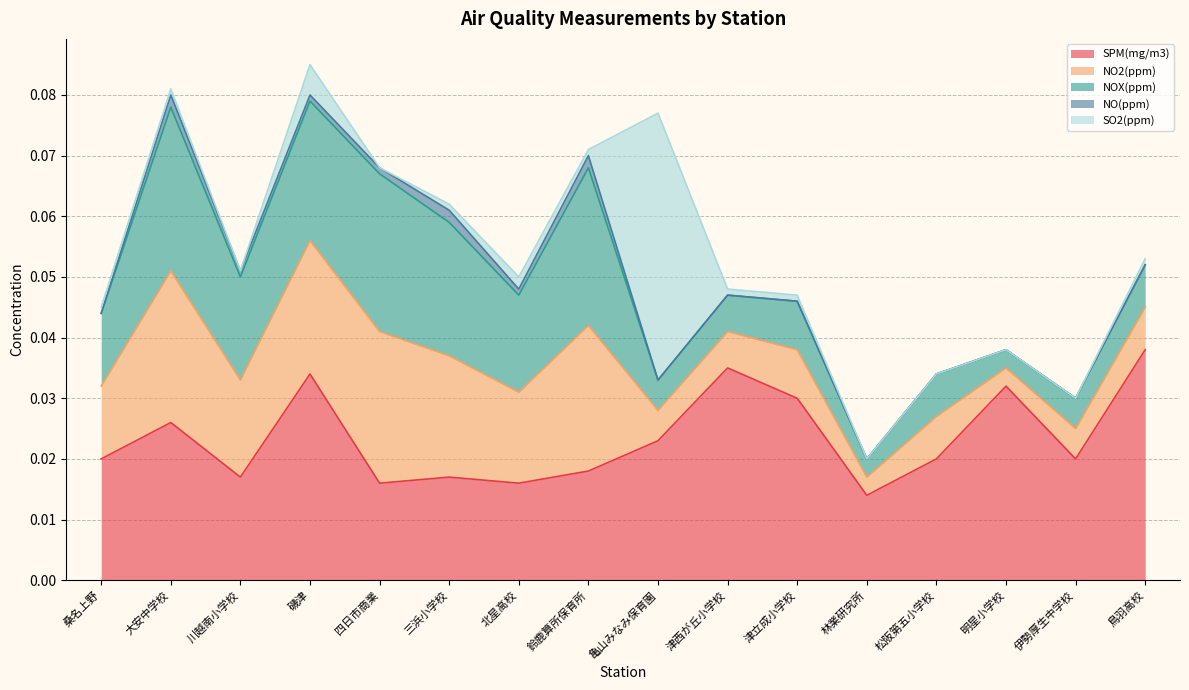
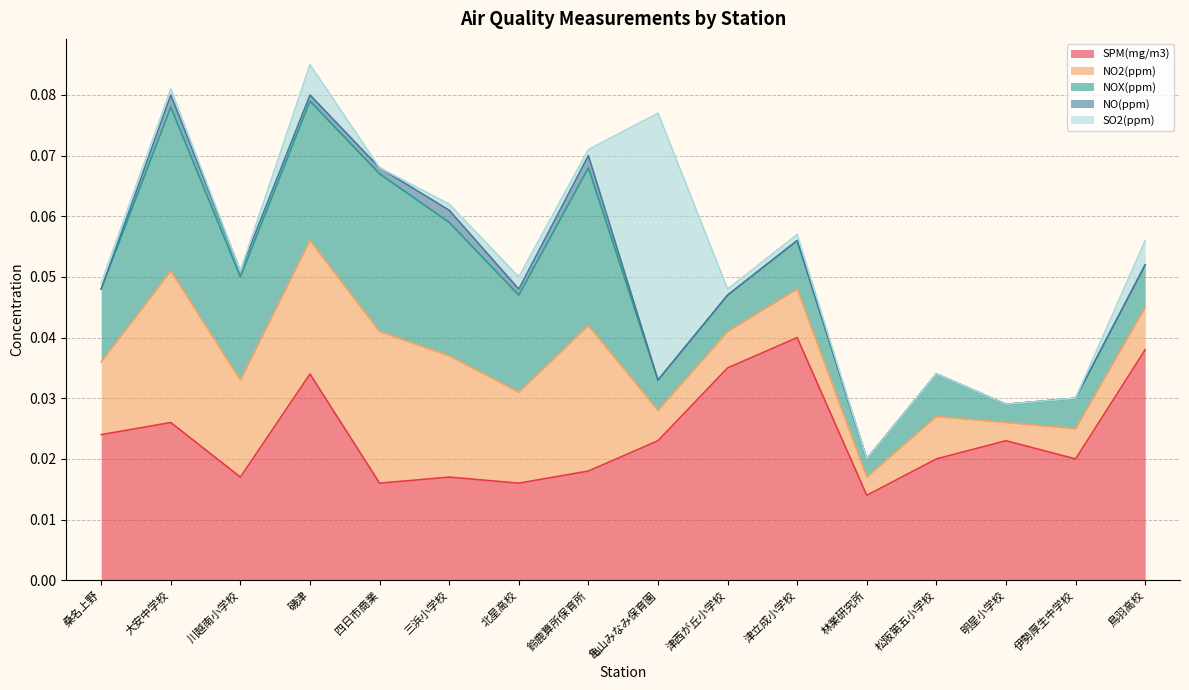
  {
    "SPM(mg/m3)": {
-     "桑名上野": 0.020,
+     "桑名上野": 0.024,
      "大安中学校": 0.026,
      "川越南小学校": 0.017,
      "磯津": 0.034,
      "四日市商業": 0.016,
      "三浜小学校": 0.017,
      "北星高校": 0.016,
      "鈴鹿算所保育所": 0.018,
      "亀山みなみ保育園": 0.023,
      "津西が丘小学校": 0.035,
-     "津立成小学校": 0.03,
+     "津立成小学校": 0.04,
      "林業研究所": 0.014,
      "松阪第五小学校": 0.020,
-     "明星小学校": 0.032,
+     "明星小学校": 0.023,
      "伊勢厚生中学校": 0.020,
      "鳥羽高校": 0.038
    },
    "NO2(ppm)": {
      "桑名上野": 0.012,
      "大安中学校": 0.025,
      "川越南小学校": 0.016,
      "磯津": 0.022,
      "四日市商業": 0.025,
      "三浜小学校": 0.020,
      "北星高校": 0.015,
      "鈴鹿算所保育所": 0.024,
      "亀山みなみ保育園": 0.005,
      "津西が丘小学校": 0.006,
      "津立成小学校": 0.008,
      "林業研究所": 0.003,
      "松阪第五小学校": 0.007,
      "明星小学校": 0.003,
      "伊勢厚生中学校": 0.005,
      "鳥羽高校": 0.007
    },
    "SO2(ppm)": {
      "桑名上野": 0.001,
      "大安中学校": 0.001,
      "磯津": 0.005,
      "三浜小学校": 0.001,
      "北星高校": 0.002,
      "鈴鹿算所保育所": 0.001,
      "亀山みなみ保育園": 0.044,
      "津西が丘小学校": 0.001,
      "津立成小学校": 0.001,
-     "鳥羽高校": 0.001
+     "鳥羽高校": 0.004
    }
  }
